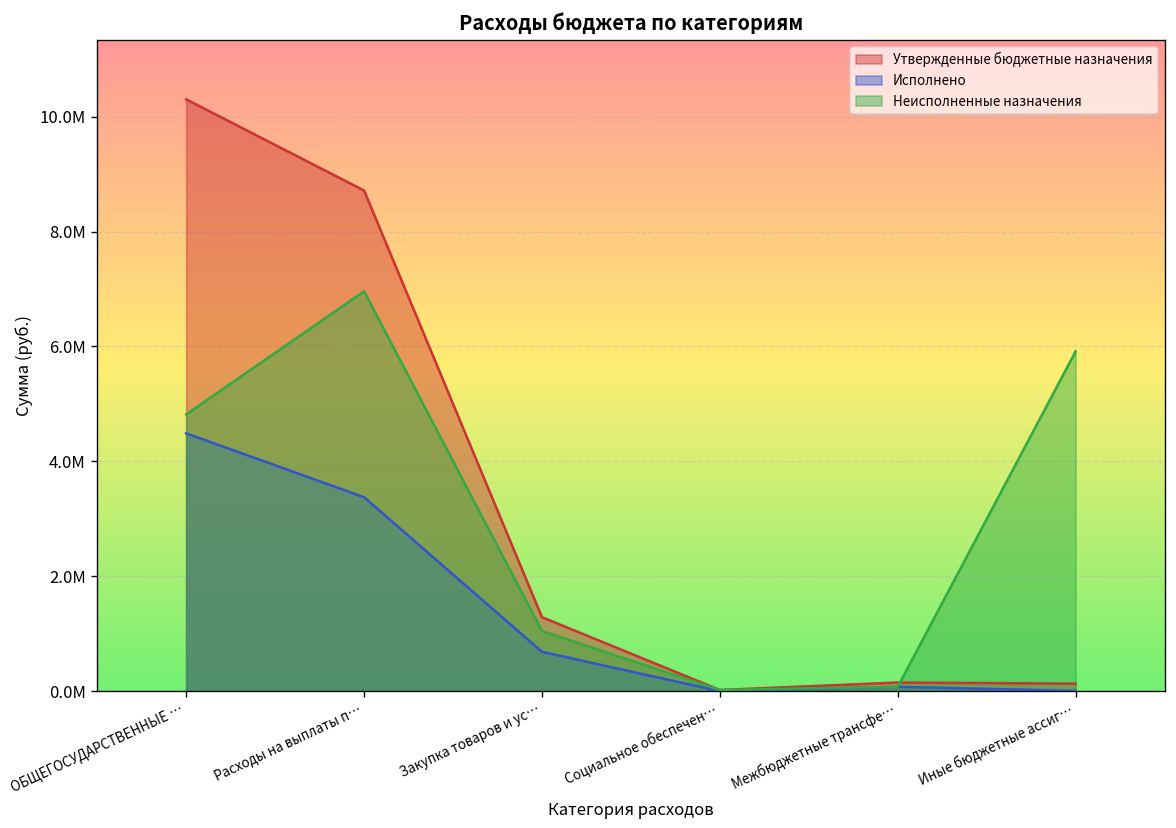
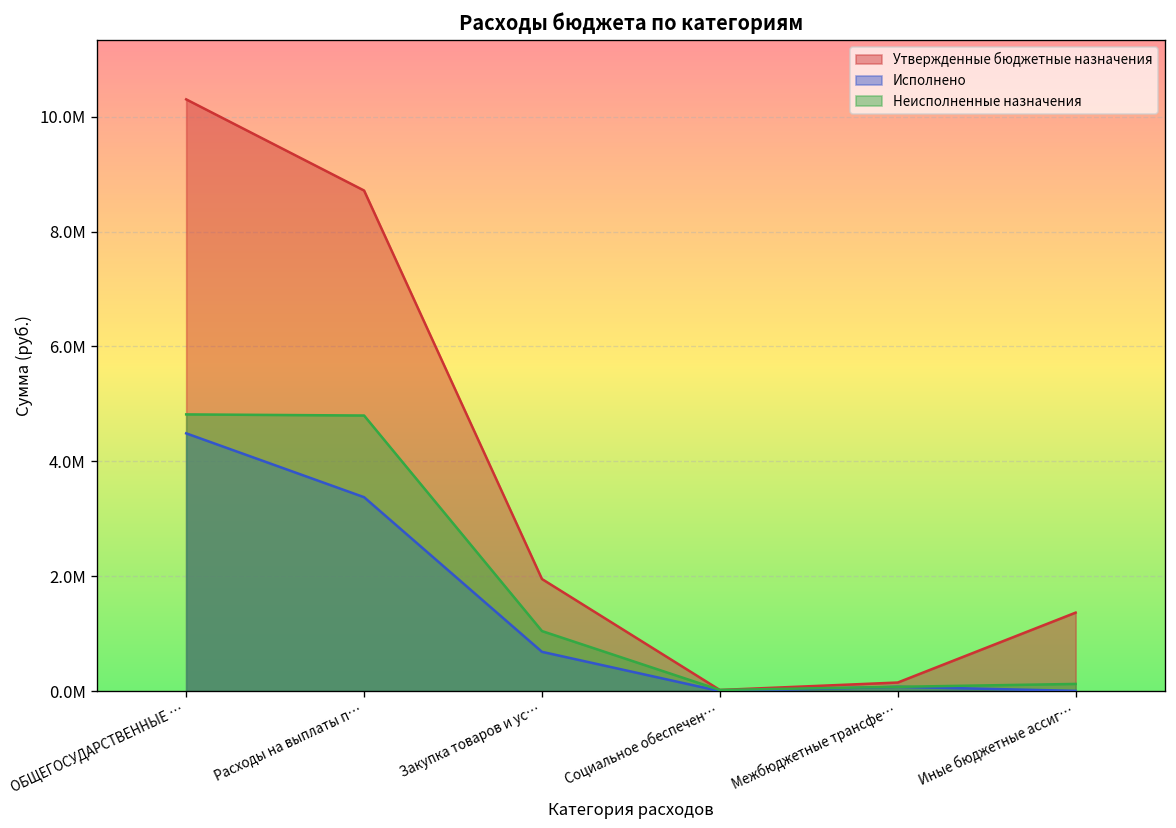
  {
    "Утвержденные бюджетные назначения": {
      "ОБЩЕГОСУДАРСТВЕННЫЕ …": 10300000,
      "Расходы на выплаты п…": 8700000,
-     "Закупка товаров и ус…": 1300000,
+     "Закупка товаров и ус…": 2000000,
      "Межбюджетные трансфе…": 100000,
-     "Иные бюджетные ассиг…": 100000
+     "Иные бюджетные ассиг…": 1400000
    },
    "Исполнено": {
      "ОБЩЕГОСУДАРСТВЕННЫЕ …": 4500000,
      "Расходы на выплаты п…": 3400000,
      "Закупка товаров и ус…": 700000,
      "Иные бюджетные ассиг…": 0
    },
    "Неисполненные назначения": {
      "ОБЩЕГОСУДАРСТВЕННЫЕ …": 4800000,
-     "Расходы на выплаты п…": 7000000,
+     "Расходы на выплаты п…": 4800000,
      "Закупка товаров и ус…": 1000000,
-     "Иные бюджетные ассиг…": 5900000
+     "Иные бюджетные ассиг…": 100000
    }
  }
